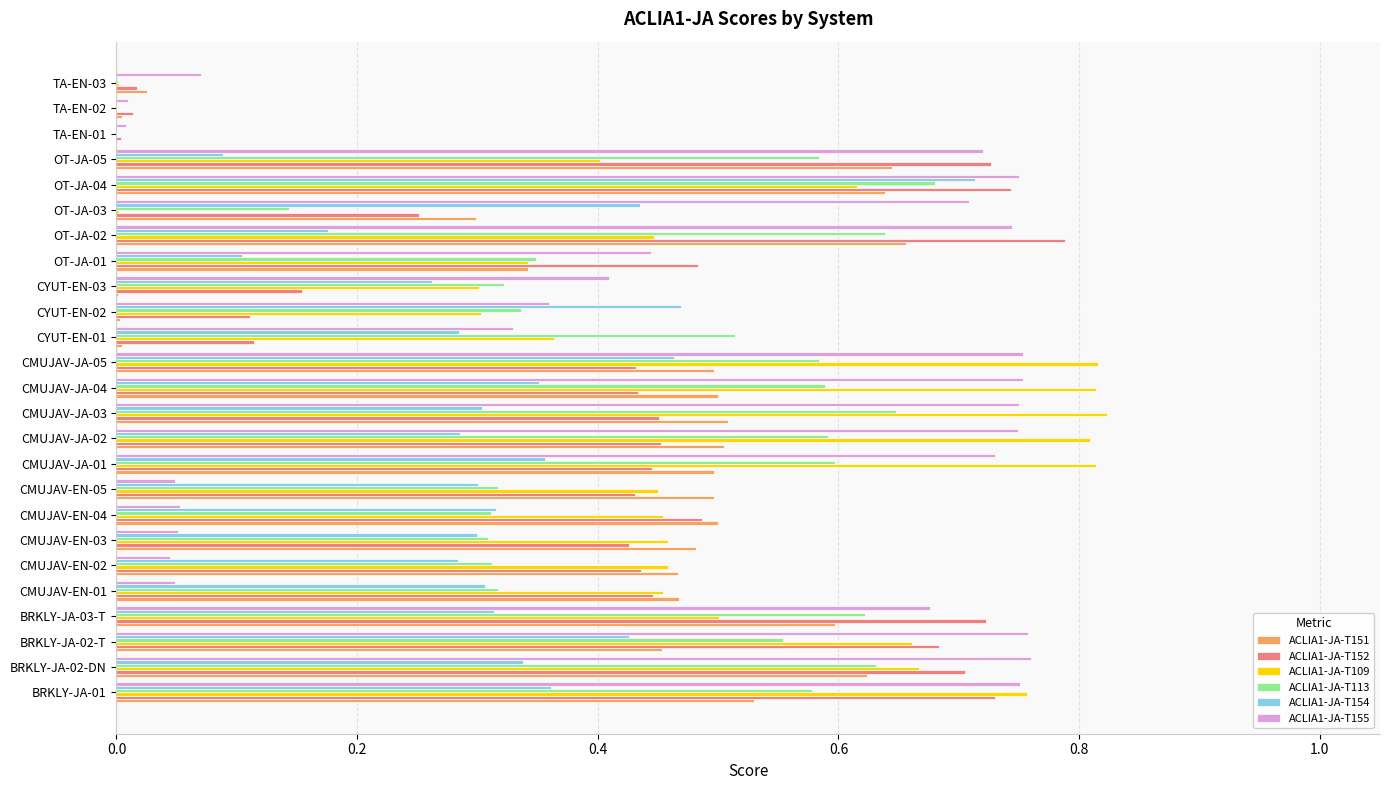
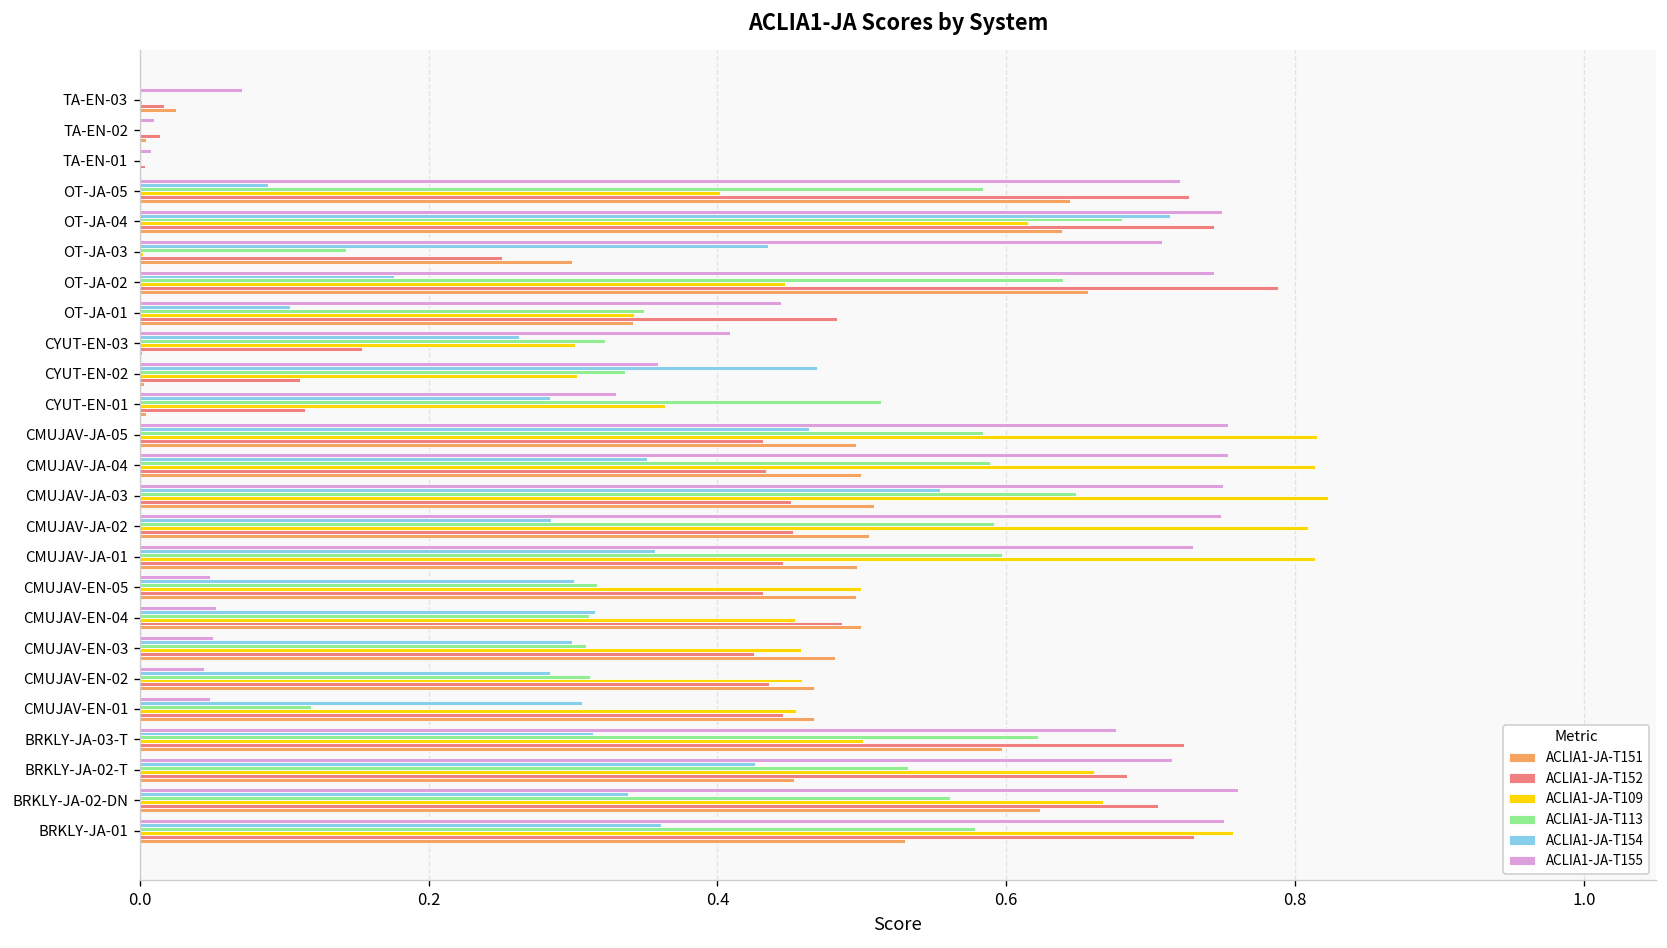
  {
    "ACLIA1-JA-T109": {
      "TA-EN-02": 0.000,
      "TA-EN-01": 0.000,
      "OT-JA-05": 0.402,
      "OT-JA-04": 0.615,
      "OT-JA-02": 0.447,
      "OT-JA-01": 0.342,
      "CYUT-EN-03": 0.302,
      "CYUT-EN-02": 0.303,
      "CYUT-EN-01": 0.364,
      "CMUJAV-JA-05": 0.816,
      "CMUJAV-JA-04": 0.814,
      "CMUJAV-JA-03": 0.823,
      "CMUJAV-JA-02": 0.809,
      "CMUJAV-JA-01": 0.814,
-     "CMUJAV-EN-05": 0.450,
+     "CMUJAV-EN-05": 0.500,
      "CMUJAV-EN-04": 0.454,
      "CMUJAV-EN-03": 0.458,
      "CMUJAV-EN-02": 0.459,
      "CMUJAV-EN-01": 0.454,
      "BRKLY-JA-03-T": 0.501,
      "BRKLY-JA-02-T": 0.661,
      "BRKLY-JA-02-DN": 0.667,
      "BRKLY-JA-01": 0.757
    },
    "ACLIA1-JA-T113": {
      "TA-EN-02": 0.000,
      "TA-EN-01": 0.000,
      "OT-JA-05": 0.584,
      "OT-JA-04": 0.680,
      "OT-JA-03": 0.143,
      "OT-JA-02": 0.639,
      "OT-JA-01": 0.349,
      "CYUT-EN-03": 0.322,
      "CYUT-EN-02": 0.336,
      "CYUT-EN-01": 0.514,
      "CMUJAV-JA-05": 0.584,
      "CMUJAV-JA-04": 0.589,
      "CMUJAV-JA-03": 0.648,
      "CMUJAV-JA-02": 0.591,
      "CMUJAV-JA-01": 0.597,
      "CMUJAV-EN-05": 0.317,
      "CMUJAV-EN-04": 0.311,
      "CMUJAV-EN-03": 0.309,
      "CMUJAV-EN-02": 0.312,
-     "CMUJAV-EN-01": 0.317,
+     "CMUJAV-EN-01": 0.119,
      "BRKLY-JA-03-T": 0.622,
-     "BRKLY-JA-02-T": 0.554,
-     "BRKLY-JA-02-DN": 0.631,
+     "BRKLY-JA-02-T": 0.532,
+     "BRKLY-JA-02-DN": 0.561,
      "BRKLY-JA-01": 0.578
    },
    "ACLIA1-JA-T154": {
      "TA-EN-02": 0.000,
      "TA-EN-01": 0.000,
      "OT-JA-05": 0.089,
      "OT-JA-04": 0.714,
      "OT-JA-03": 0.435,
      "OT-JA-02": 0.176,
      "OT-JA-01": 0.104,
      "CYUT-EN-03": 0.263,
      "CYUT-EN-02": 0.469,
      "CYUT-EN-01": 0.284,
      "CMUJAV-JA-05": 0.464,
      "CMUJAV-JA-04": 0.351,
-     "CMUJAV-JA-03": 0.304,
+     "CMUJAV-JA-03": 0.554,
      "CMUJAV-JA-02": 0.285,
      "CMUJAV-JA-01": 0.357,
      "CMUJAV-EN-05": 0.301,
      "CMUJAV-EN-04": 0.315,
      "CMUJAV-EN-03": 0.299,
      "CMUJAV-EN-02": 0.284,
      "CMUJAV-EN-01": 0.306,
      "BRKLY-JA-03-T": 0.314,
      "BRKLY-JA-02-T": 0.426,
      "BRKLY-JA-02-DN": 0.338,
      "BRKLY-JA-01": 0.361
    },
    "ACLIA1-JA-T155": {
      "TA-EN-03": 0.071,
      "TA-EN-02": 0.010,
      "TA-EN-01": 0.008,
      "OT-JA-05": 0.720,
      "OT-JA-04": 0.750,
      "OT-JA-03": 0.708,
      "OT-JA-02": 0.744,
      "OT-JA-01": 0.444,
      "CYUT-EN-03": 0.409,
      "CYUT-EN-02": 0.359,
      "CYUT-EN-01": 0.330,
      "CMUJAV-JA-05": 0.753,
      "CMUJAV-JA-04": 0.753,
      "CMUJAV-JA-03": 0.750,
      "CMUJAV-JA-02": 0.749,
      "CMUJAV-JA-01": 0.730,
      "CMUJAV-EN-05": 0.048,
      "CMUJAV-EN-04": 0.053,
      "CMUJAV-EN-03": 0.051,
      "CMUJAV-EN-02": 0.045,
      "CMUJAV-EN-01": 0.048,
      "BRKLY-JA-03-T": 0.676,
-     "BRKLY-JA-02-T": 0.757,
+     "BRKLY-JA-02-T": 0.715,
      "BRKLY-JA-02-DN": 0.760,
      "BRKLY-JA-01": 0.751
    }
  }
